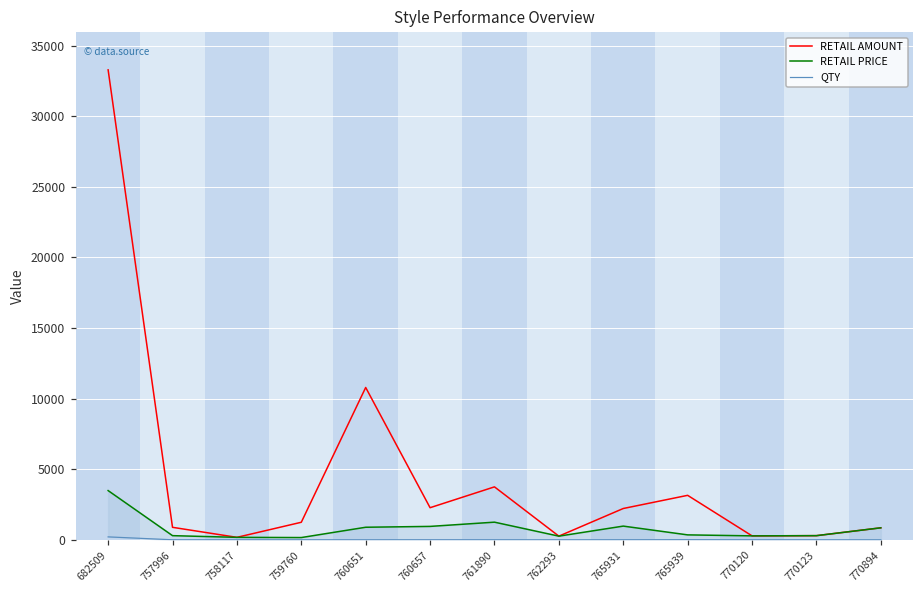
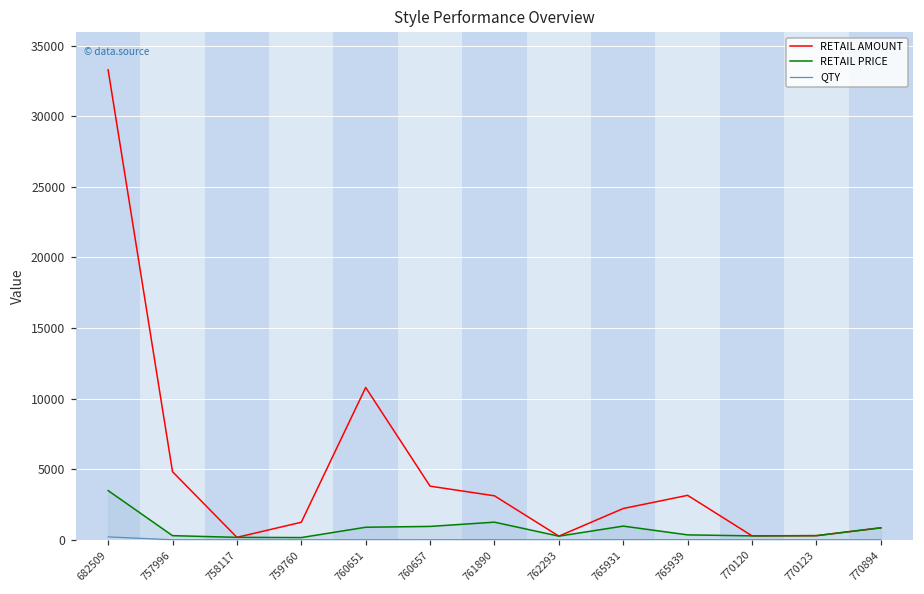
  {
    "RETAIL AMOUNT": {
      "682509": 33300,
-     "757996": 900,
+     "757996": 4800,
      "759760": 1200,
      "760651": 10800,
-     "760657": 2300,
-     "761890": 3800,
+     "760657": 3800,
+     "761890": 3100,
      "765931": 2200,
      "765939": 3200
    },
    "RETAIL PRICE": {
      "682509": 3500,
      "757996": 300,
      "760651": 900,
      "760657": 1000,
      "761890": 1300,
      "765931": 1000,
      "765939": 400
    },
    "QTY": {
      "682509": 200,
      "757996": 0,
      "760651": 0,
      "760657": 0,
      "761890": 0,
      "762293": 0,
      "765931": 0,
      "765939": 0,
      "770120": 0,
      "770123": 0,
      "770894": 0
    }
  }
